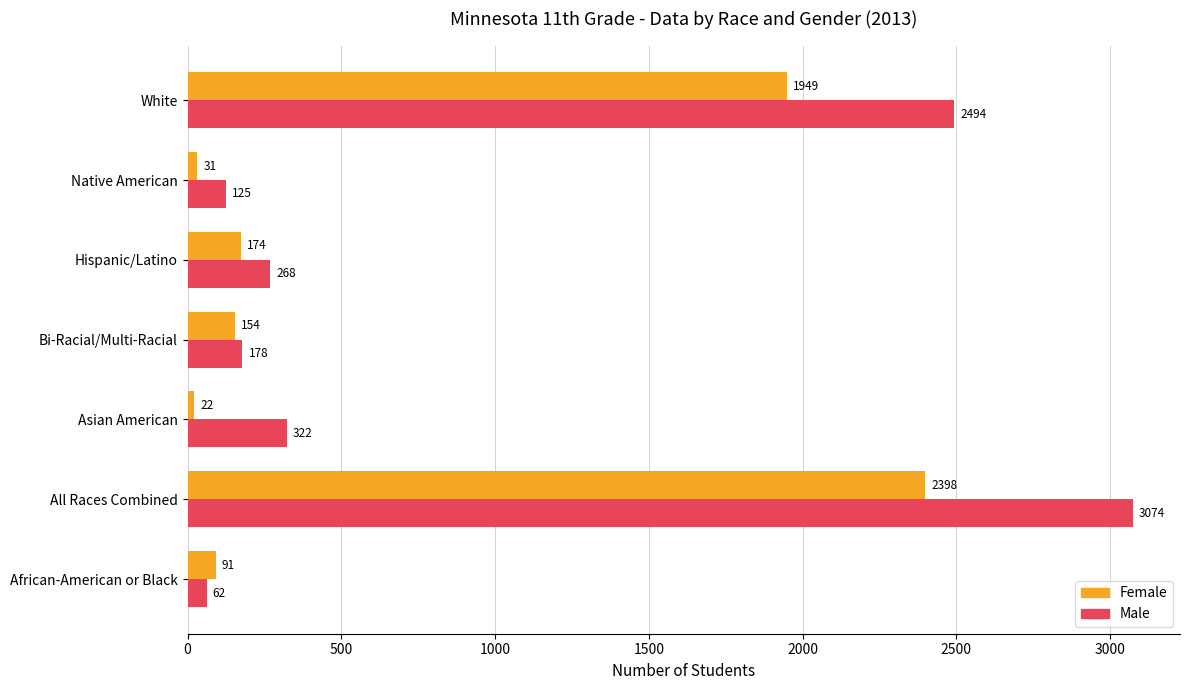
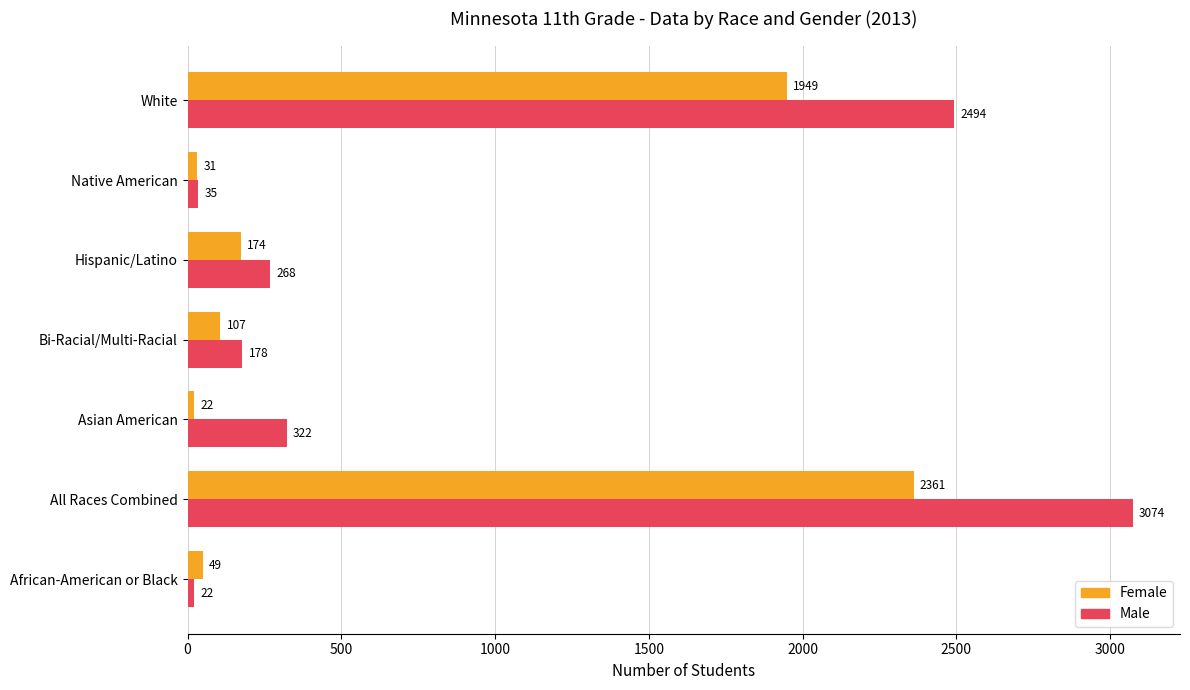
  {
    "Female": {
      "White": 1949,
      "Native American": 31,
      "Hispanic/Latino": 174,
-     "Bi-Racial/Multi-Racial": 154,
+     "Bi-Racial/Multi-Racial": 107,
      "Asian American": 22,
-     "All Races Combined": 2398,
-     "African-American or Black": 91
+     "All Races Combined": 2361,
+     "African-American or Black": 49
    },
    "Male": {
      "White": 2494,
-     "Native American": 125,
+     "Native American": 35,
      "Hispanic/Latino": 268,
      "Bi-Racial/Multi-Racial": 178,
      "Asian American": 322,
      "All Races Combined": 3074,
-     "African-American or Black": 62
+     "African-American or Black": 22
    }
  }
